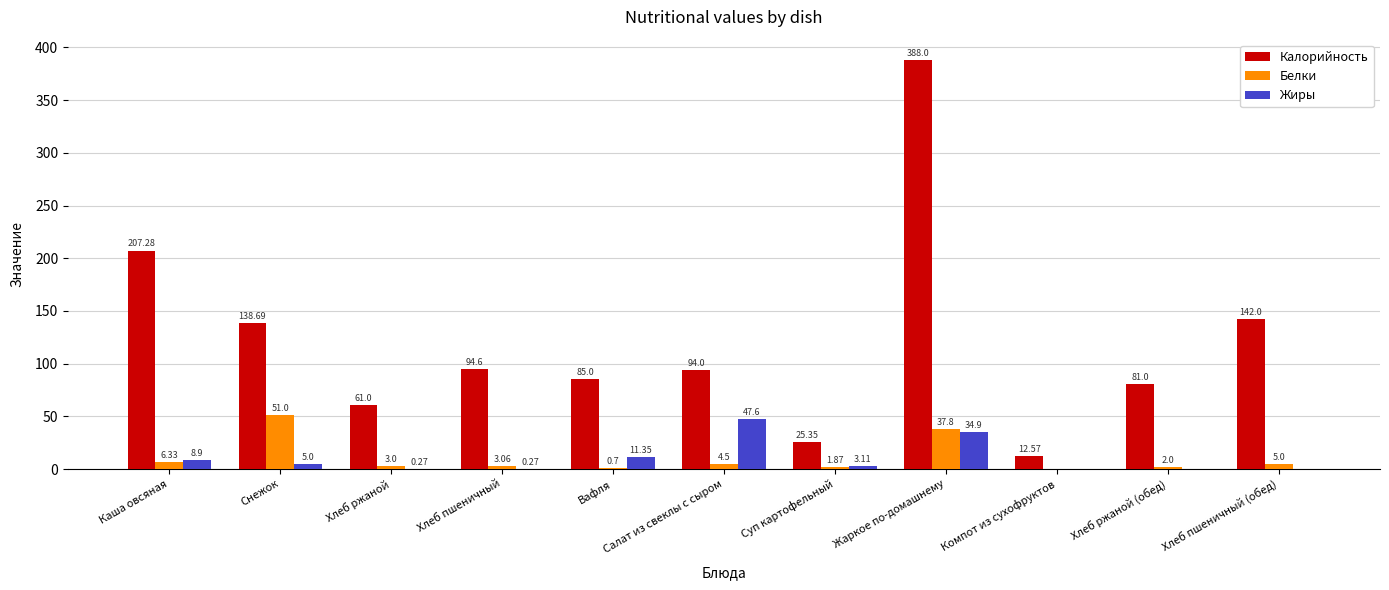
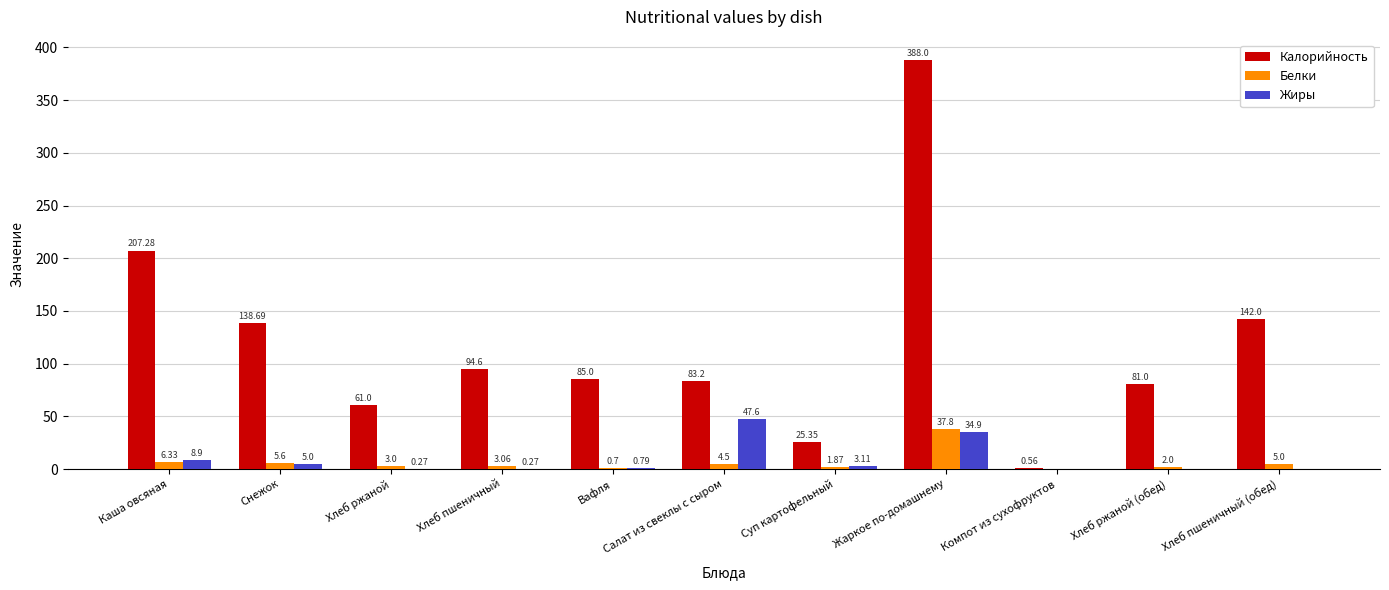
  {
    "Калорийность": {
      "Каша овсяная": 207.28,
      "Снежок": 138.69,
      "Хлеб ржаной": 61.0,
      "Хлеб пшеничный": 94.6,
      "Вафля": 85.0,
-     "Салат из свеклы с сыром": 94.0,
+     "Салат из свеклы с сыром": 83.2,
      "Суп картофельный": 25.35,
      "Жаркое по-домашнему": 388.0,
-     "Компот из сухофруктов": 12.57,
+     "Компот из сухофруктов": 0.56,
      "Хлеб ржаной (обед)": 81.0,
      "Хлеб пшеничный (обед)": 142.0
    },
    "Белки": {
      "Каша овсяная": 6.33,
-     "Снежок": 51.0,
+     "Снежок": 5.6,
      "Хлеб ржаной": 3.0,
      "Хлеб пшеничный": 3.06,
      "Вафля": 0.7,
      "Салат из свеклы с сыром": 4.5,
      "Суп картофельный": 1.87,
      "Жаркое по-домашнему": 37.8,
      "Хлеб ржаной (обед)": 2.0,
      "Хлеб пшеничный (обед)": 5.0
    },
    "Жиры": {
      "Каша овсяная": 8.9,
      "Снежок": 5.0,
      "Хлеб ржаной": 0.27,
      "Хлеб пшеничный": 0.27,
-     "Вафля": 11.35,
+     "Вафля": 0.79,
      "Салат из свеклы с сыром": 47.6,
      "Суп картофельный": 3.11,
      "Жаркое по-домашнему": 34.9
    }
  }
